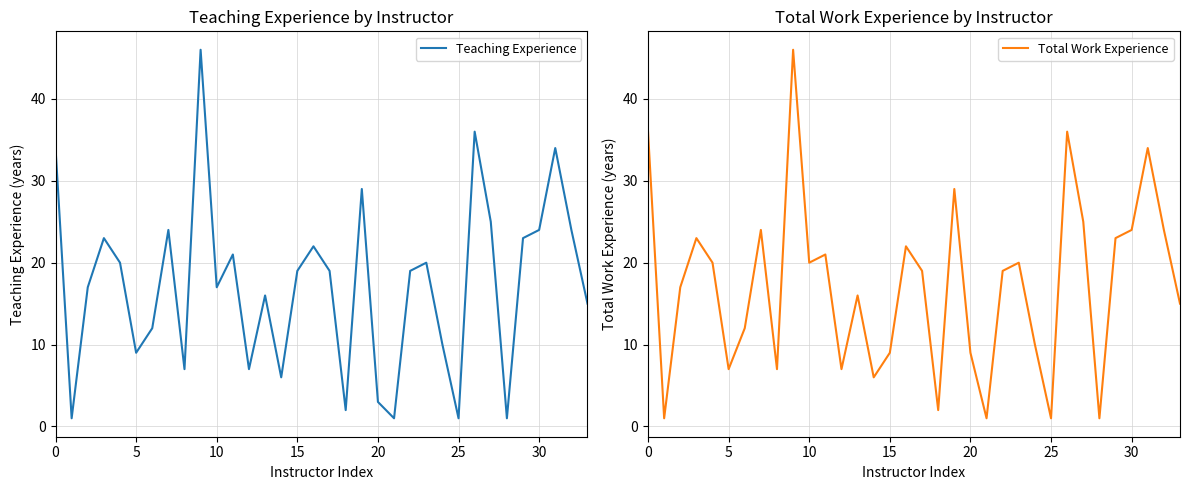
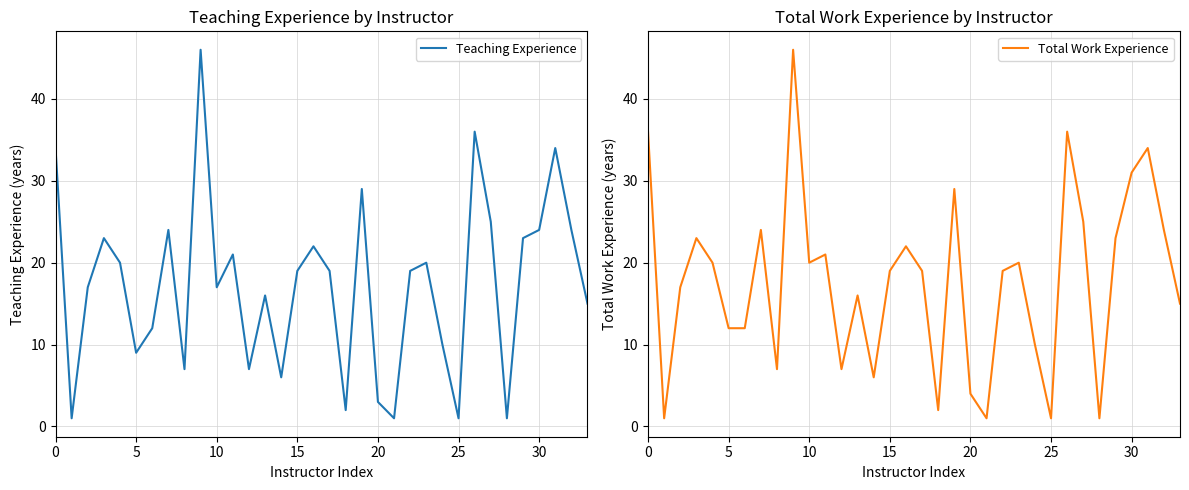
  {
    "Teaching Experience by Instructor": {
      "0": 34,
      "5": 9,
      "10": 17,
      "15": 19,
      "20": 3,
      "25": 1,
      "30": 24
    },
    "Total Work Experience by Instructor": {
      "0": 36,
-     "5": 7,
+     "5": 12,
      "10": 20,
-     "15": 9,
-     "20": 9,
+     "15": 19,
+     "20": 4,
      "25": 1,
-     "30": 24
+     "30": 31
    }
  }
